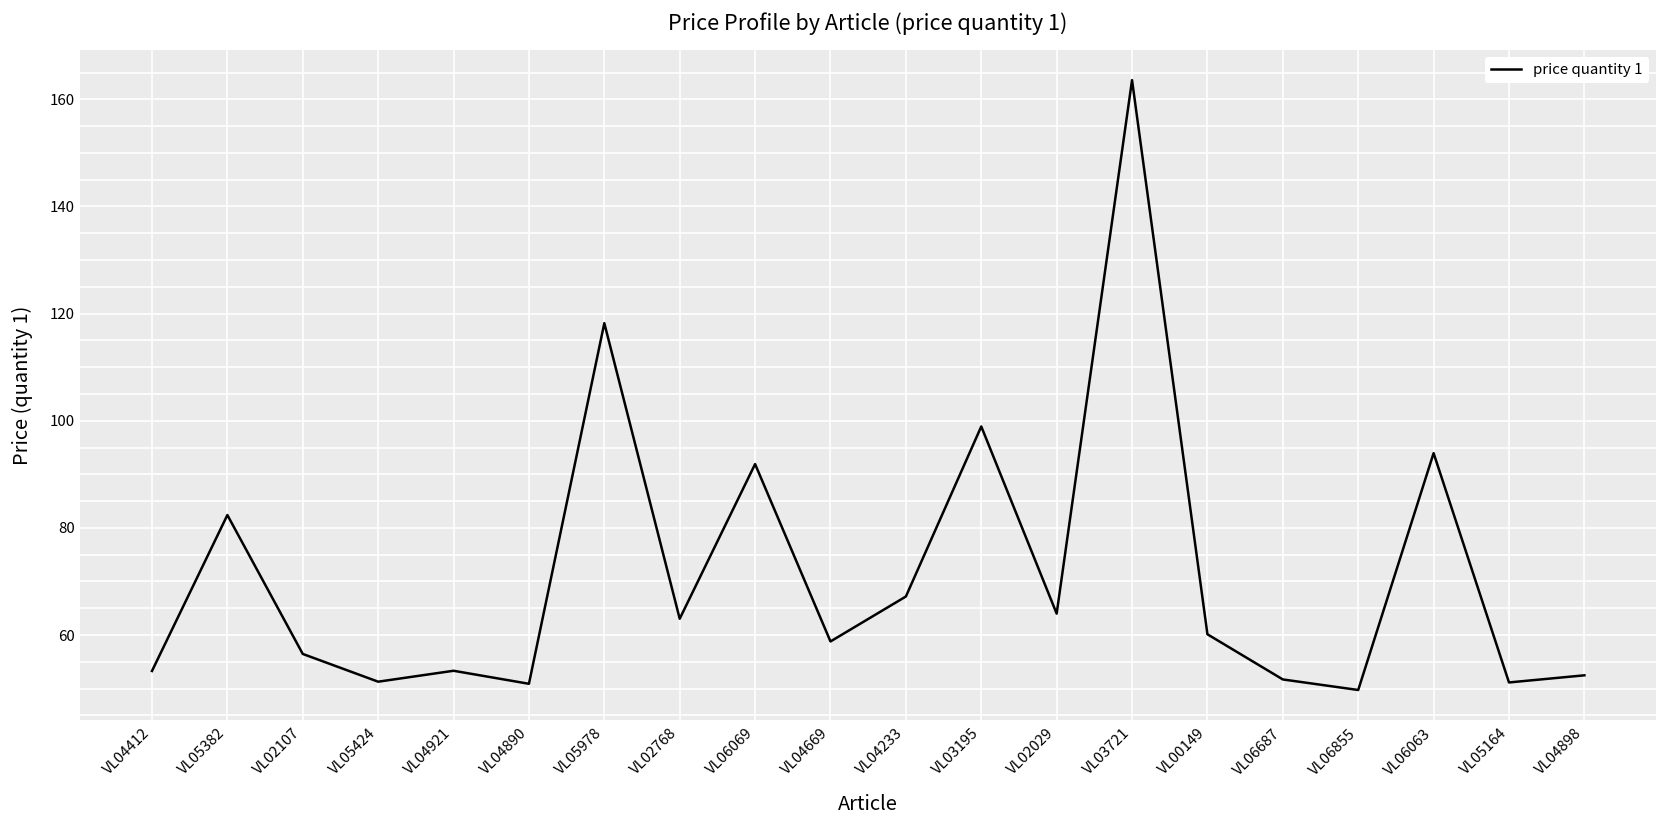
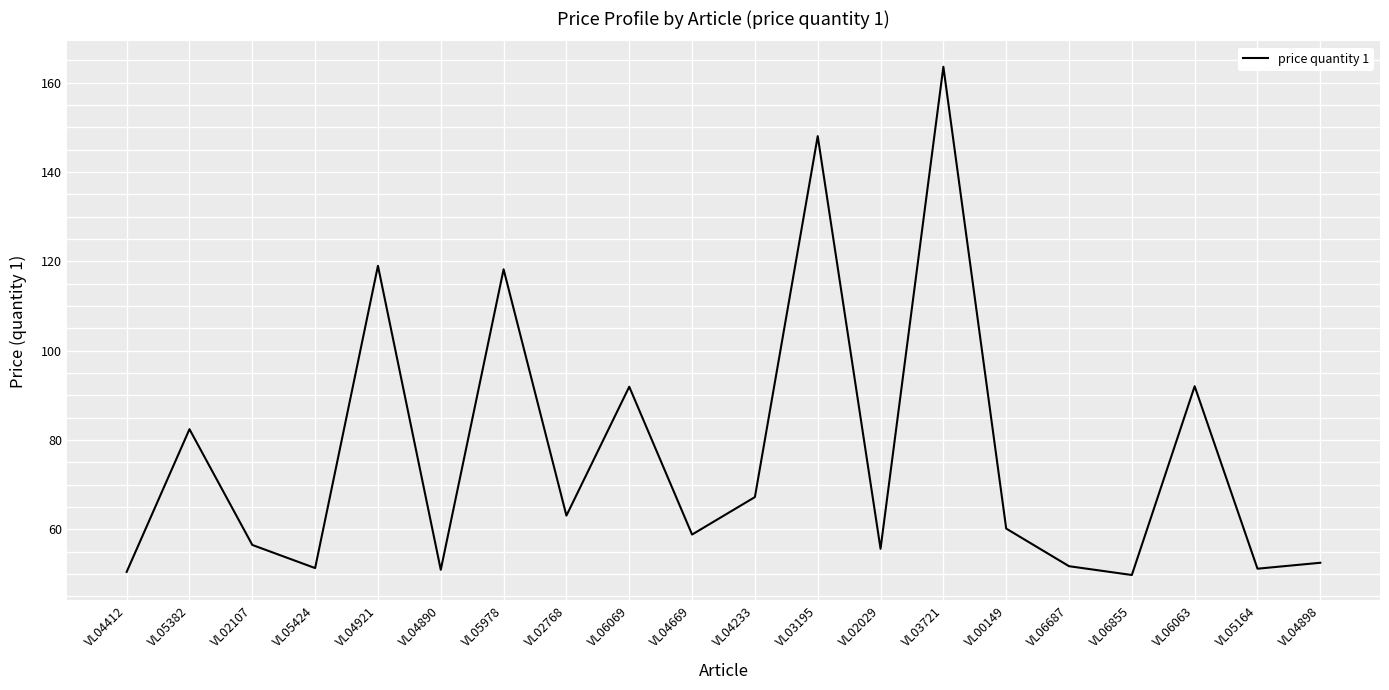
  {
-   "VL04412": 53,
+   "VL04412": 50,
    "VL05382": 82,
    "VL02107": 56,
    "VL05424": 51,
-   "VL04921": 53,
+   "VL04921": 119,
    "VL04890": 51,
    "VL05978": 118,
    "VL02768": 63,
    "VL06069": 92,
    "VL04669": 59,
    "VL04233": 67,
-   "VL03195": 99,
-   "VL02029": 64,
+   "VL03195": 148,
+   "VL02029": 56,
    "VL03721": 164,
    "VL00149": 60,
    "VL06687": 52,
    "VL06855": 50,
-   "VL06063": 94,
+   "VL06063": 92,
    "VL05164": 51,
    "VL04898": 52
  }
